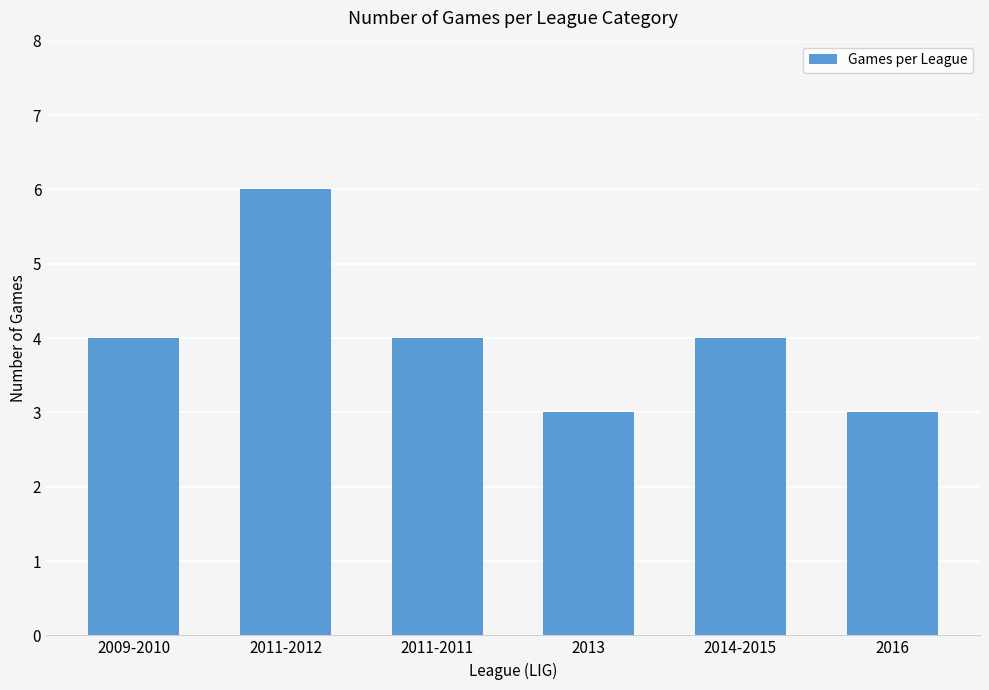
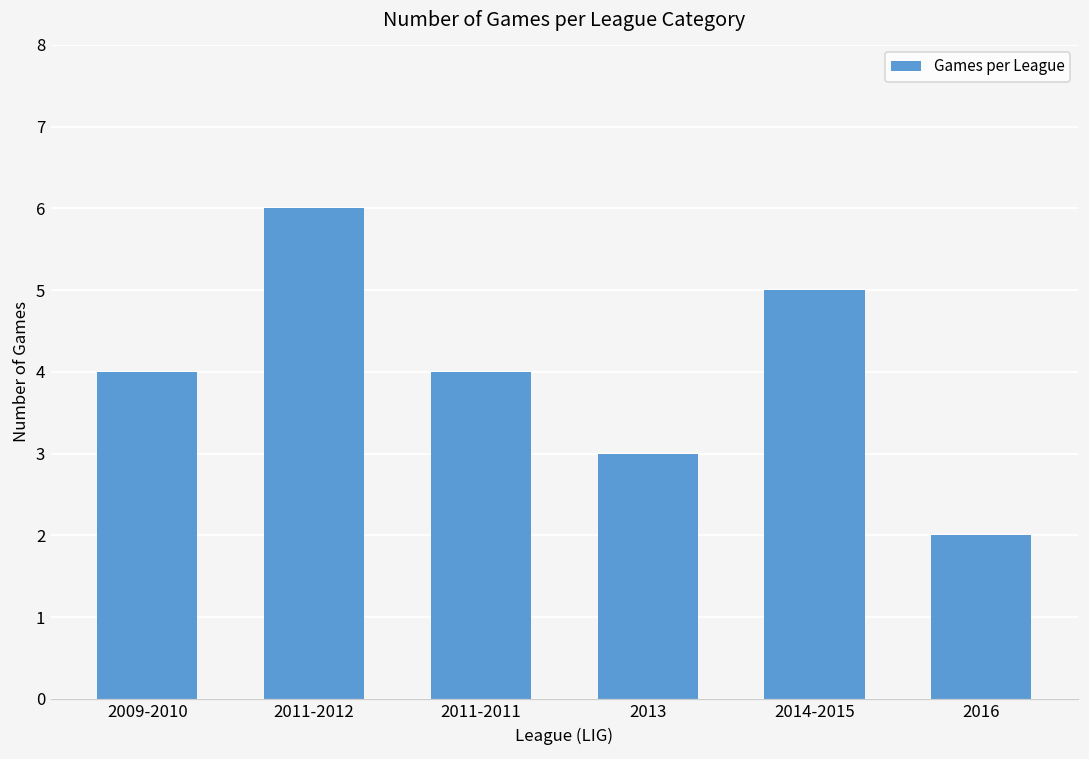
  {
    "2009-2010": 4,
    "2011-2012": 6,
    "2011-2011": 4,
    "2013": 3,
-   "2014-2015": 4,
-   "2016": 3
+   "2014-2015": 5,
+   "2016": 2
  }
